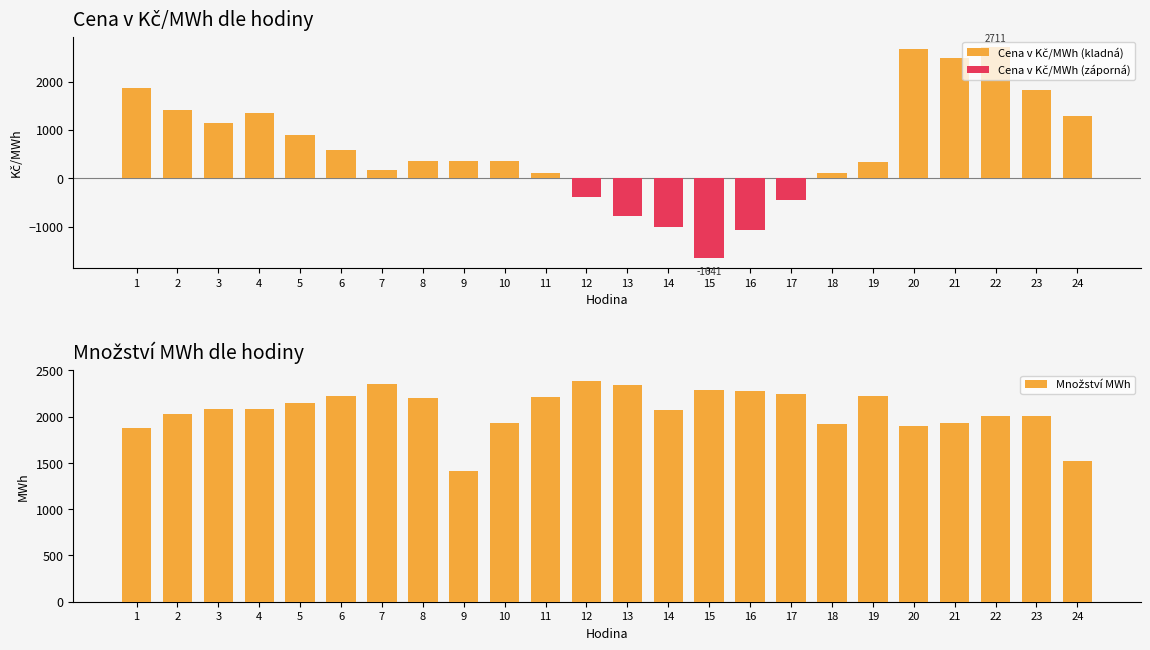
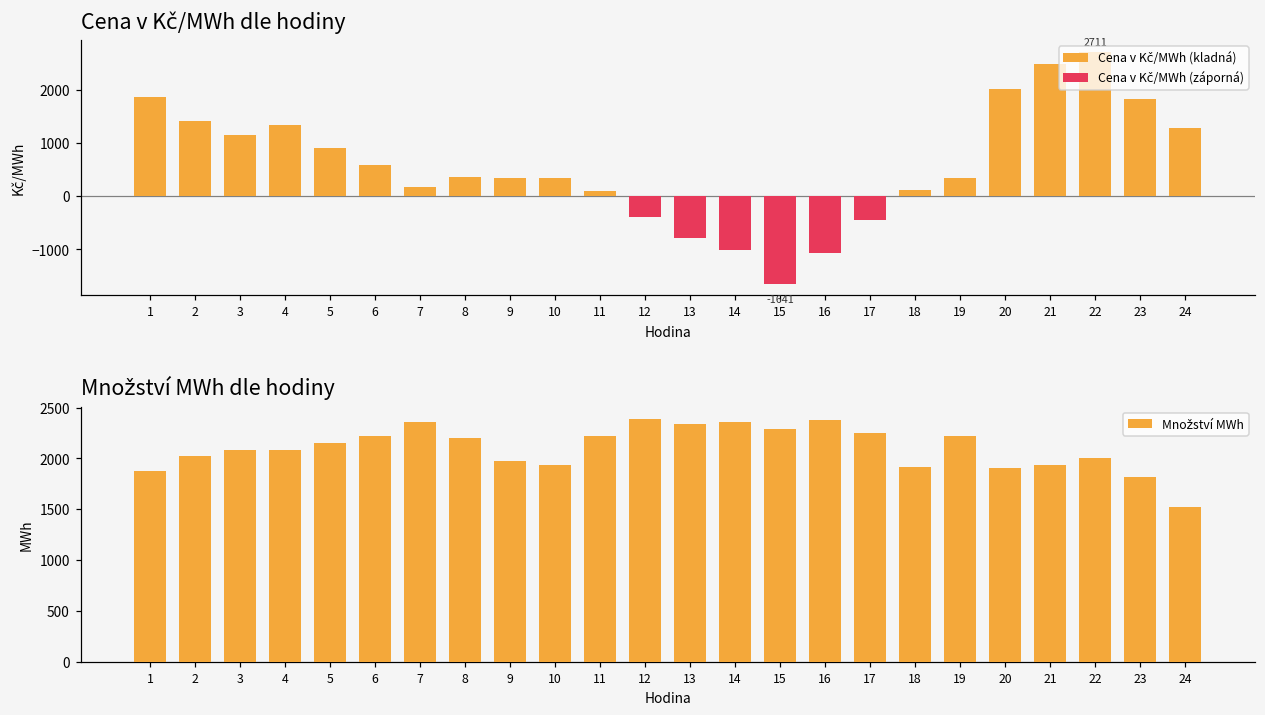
  {
    "Cena v Kč/MWh dle hodiny": {
      "Cena v Kč/MWh (kladná)": {
        "1": 1900,
        "2": 1400,
        "3": 1100,
        "4": 1300,
        "5": 900,
        "6": 600,
        "7": 200,
        "8": 400,
        "9": 400,
        "10": 300,
        "11": 100,
        "12": 0,
        "13": 0,
        "14": 0,
        "15": 0,
        "16": 0,
        "17": 0,
        "18": 100,
        "19": 300,
-       "20": 2700,
+       "20": 2000,
        "21": 2500,
        "23": 1800,
        "24": 1300
      },
      "Cena v Kč/MWh (záporná)": {
        "15": -1641
      }
    },
    "Množství MWh dle hodiny": {
      "1": 1900,
      "2": 2000,
      "3": 2100,
      "4": 2100,
      "5": 2100,
      "6": 2200,
      "7": 2400,
      "8": 2200,
-     "9": 1400,
+     "9": 2000,
      "10": 1900,
      "11": 2200,
      "12": 2400,
      "13": 2300,
-     "14": 2100,
+     "14": 2400,
      "15": 2300,
-     "16": 2300,
+     "16": 2400,
      "17": 2200,
      "18": 1900,
      "19": 2200,
      "20": 1900,
      "21": 1900,
      "22": 2000,
-     "23": 2000,
+     "23": 1800,
      "24": 1500
    }
  }
